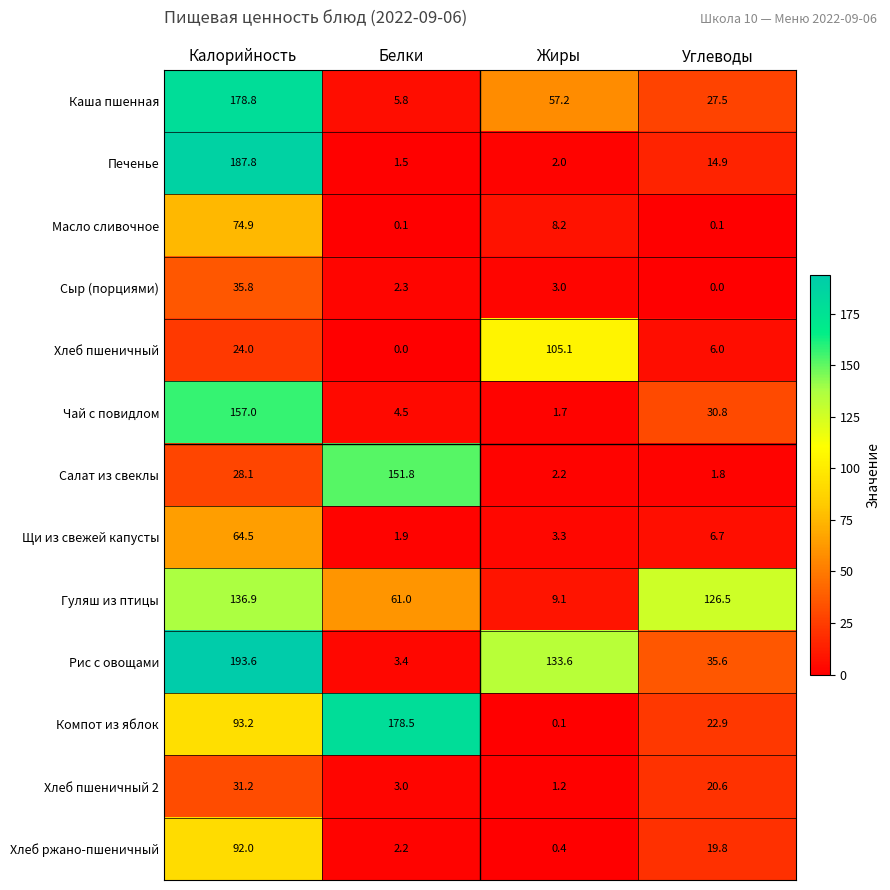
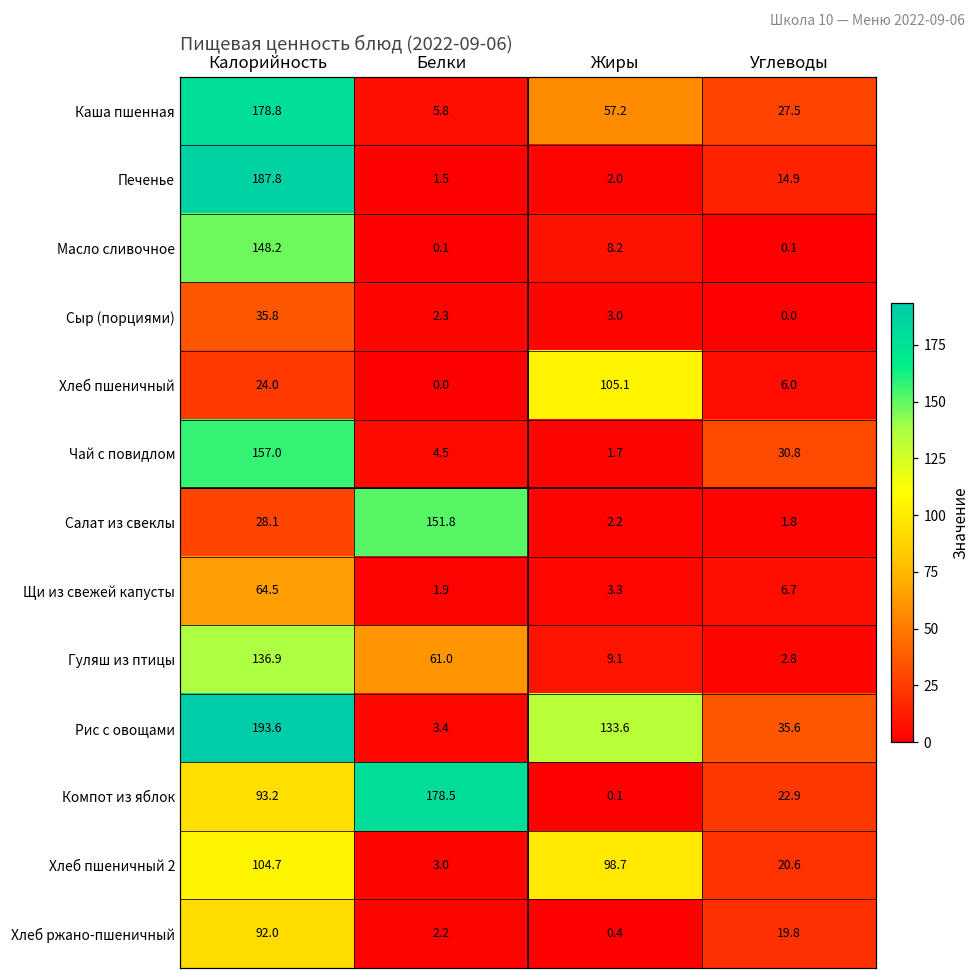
  {
    "Каша пшенная": {
      "Калорийность": 178.8,
      "Белки": 5.8,
      "Жиры": 57.2,
      "Углеводы": 27.5
    },
    "Печенье": {
      "Калорийность": 187.8,
      "Белки": 1.5,
      "Жиры": 2.0,
      "Углеводы": 14.9
    },
    "Масло сливочное": {
-     "Калорийность": 74.9,
+     "Калорийность": 148.2,
      "Белки": 0.1,
      "Жиры": 8.2,
      "Углеводы": 0.1
    },
    "Сыр (порциями)": {
      "Калорийность": 35.8,
      "Белки": 2.3,
      "Жиры": 3.0,
      "Углеводы": 0.0
    },
    "Хлеб пшеничный": {
      "Калорийность": 24.0,
      "Белки": 0.0,
      "Жиры": 105.1,
      "Углеводы": 6.0
    },
    "Чай с повидлом": {
      "Калорийность": 157.0,
      "Белки": 4.5,
      "Жиры": 1.7,
      "Углеводы": 30.8
    },
    "Салат из свеклы": {
      "Калорийность": 28.1,
      "Белки": 151.8,
      "Жиры": 2.2,
      "Углеводы": 1.8
    },
    "Щи из свежей капусты": {
      "Калорийность": 64.5,
      "Белки": 1.9,
      "Жиры": 3.3,
      "Углеводы": 6.7
    },
    "Гуляш из птицы": {
      "Калорийность": 136.9,
      "Белки": 61.0,
      "Жиры": 9.1,
-     "Углеводы": 126.5
+     "Углеводы": 2.8
    },
    "Рис с овощами": {
      "Калорийность": 193.6,
      "Белки": 3.4,
      "Жиры": 133.6,
      "Углеводы": 35.6
    },
    "Компот из яблок": {
      "Калорийность": 93.2,
      "Белки": 178.5,
      "Жиры": 0.1,
      "Углеводы": 22.9
    },
    "Хлеб пшеничный 2": {
-     "Калорийность": 31.2,
+     "Калорийность": 104.7,
      "Белки": 3.0,
-     "Жиры": 1.2,
+     "Жиры": 98.7,
      "Углеводы": 20.6
    },
    "Хлеб ржано-пшеничный": {
      "Калорийность": 92.0,
      "Белки": 2.2,
      "Жиры": 0.4,
      "Углеводы": 19.8
    }
  }
